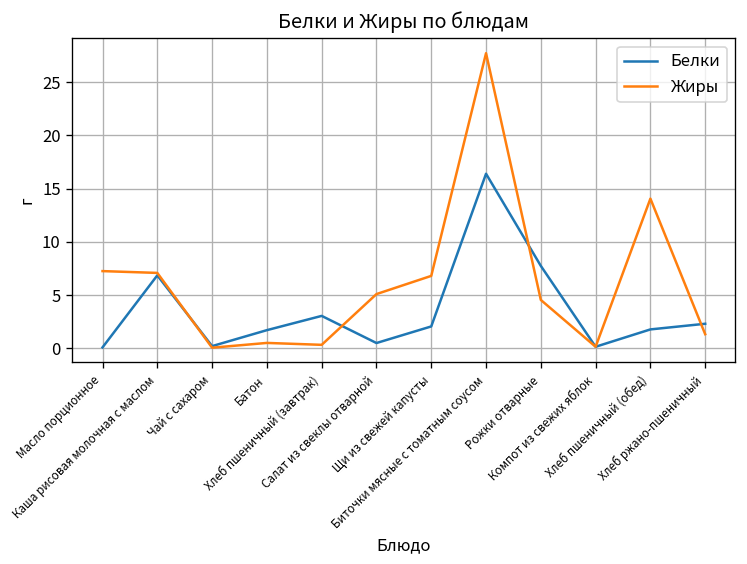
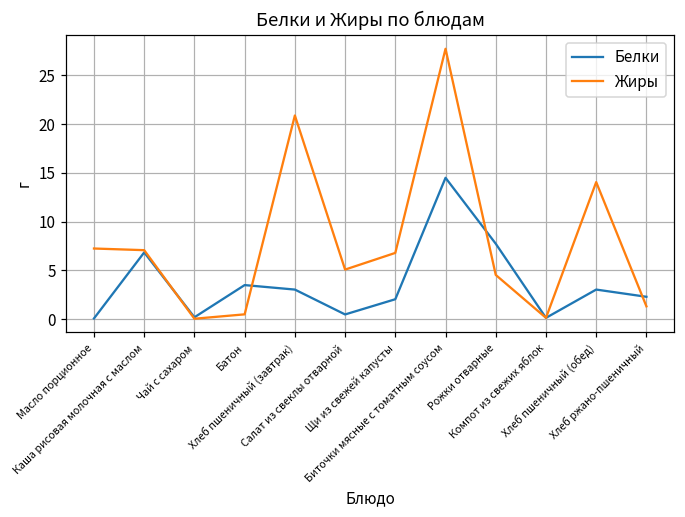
  {
    "Белки": {
      "Масло порционное": 0,
-     "Батон": 2,
+     "Батон": 4,
      "Хлеб пшеничный (завтрак)": 3,
      "Салат из свеклы отварной": 0,
      "Щи из свежей капусты": 2,
-     "Биточки мясные с томатным соусом": 16,
+     "Биточки мясные с томатным соусом": 15,
      "Рожки отварные": 8,
-     "Хлеб пшеничный (обед)": 2,
+     "Хлеб пшеничный (обед)": 3,
      "Хлеб ржано-пшеничный": 2
    },
    "Жиры": {
      "Масло порционное": 7,
      "Батон": 1,
-     "Хлеб пшеничный (завтрак)": 0,
+     "Хлеб пшеничный (завтрак)": 21,
      "Салат из свеклы отварной": 5,
      "Щи из свежей капусты": 7,
      "Биточки мясные с томатным соусом": 28,
      "Рожки отварные": 5,
      "Хлеб пшеничный (обед)": 14,
      "Хлеб ржано-пшеничный": 1
    }
  }
